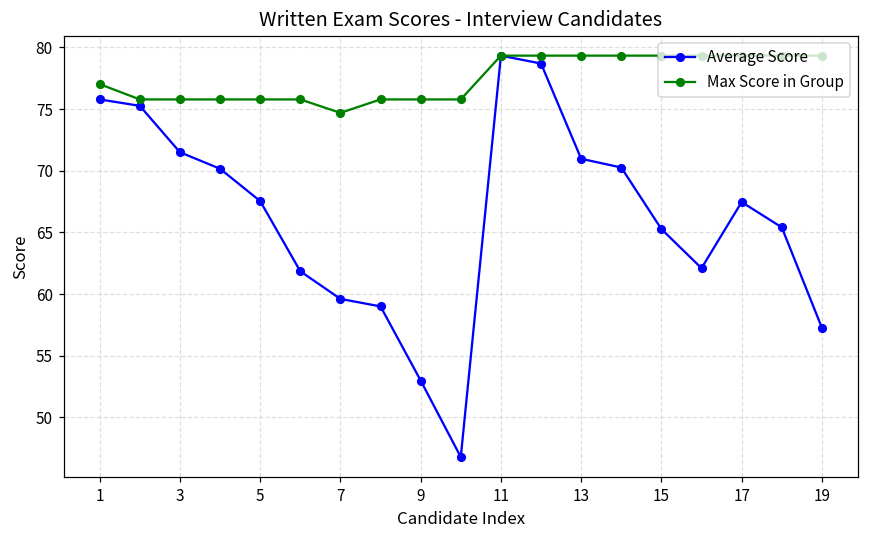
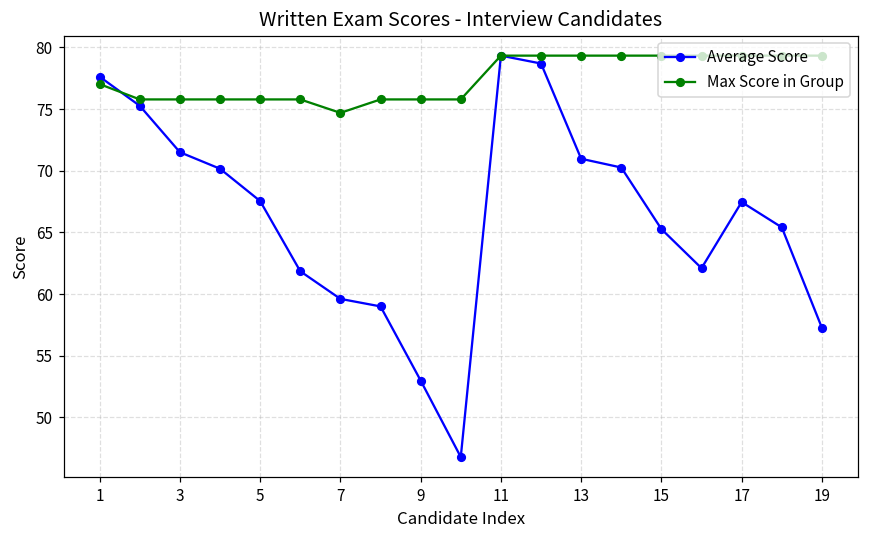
  {
    "Average Score": {
-     "1": 75.8,
+     "1": 77.6,
      "3": 71.5,
      "5": 67.5,
      "7": 59.6,
      "9": 53.0,
      "13": 71.0,
      "15": 65.3,
      "17": 67.5,
      "19": 57.3
    },
    "Max Score in Group": {
      "1": 77.0,
      "3": 75.8,
      "5": 75.8,
      "7": 74.7,
      "9": 75.8,
      "13": 79.3
    }
  }
